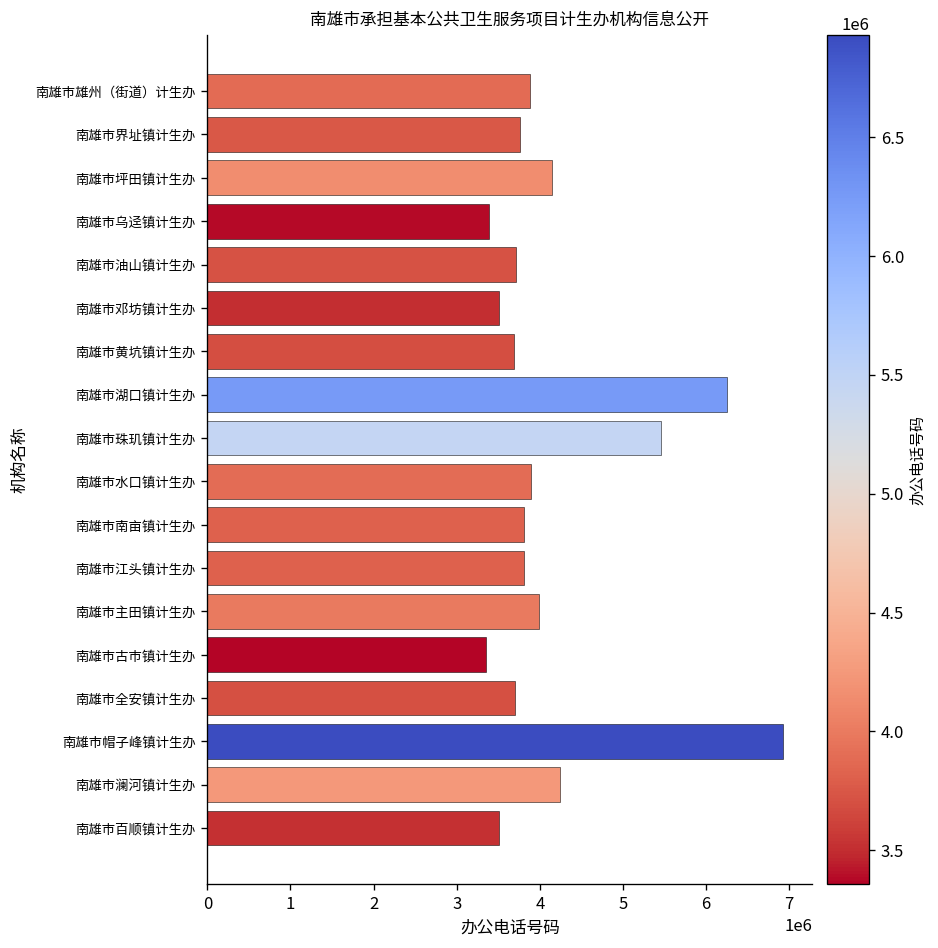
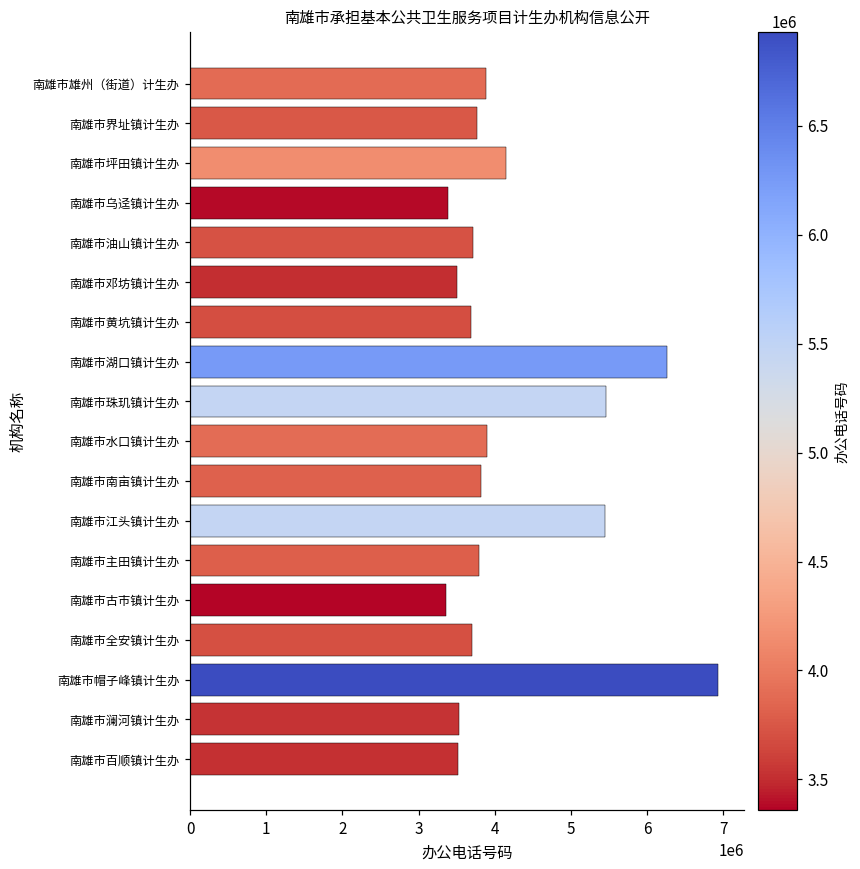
  {
    "南雄市雄州（街道）计生办": 3900000,
    "南雄市界址镇计生办": 3800000,
    "南雄市坪田镇计生办": 4100000,
    "南雄市乌迳镇计生办": 3400000,
    "南雄市油山镇计生办": 3700000,
    "南雄市邓坊镇计生办": 3500000,
    "南雄市黄坑镇计生办": 3700000,
    "南雄市湖口镇计生办": 6300000,
    "南雄市珠玑镇计生办": 5500000,
    "南雄市水口镇计生办": 3900000,
    "南雄市南亩镇计生办": 3800000,
-   "南雄市江头镇计生办": 3800000,
-   "南雄市主田镇计生办": 4000000,
+   "南雄市江头镇计生办": 5500000,
+   "南雄市主田镇计生办": 3800000,
    "南雄市古市镇计生办": 3400000,
    "南雄市全安镇计生办": 3700000,
    "南雄市帽子峰镇计生办": 6900000,
-   "南雄市澜河镇计生办": 4200000,
+   "南雄市澜河镇计生办": 3500000,
    "南雄市百顺镇计生办": 3500000
  }
